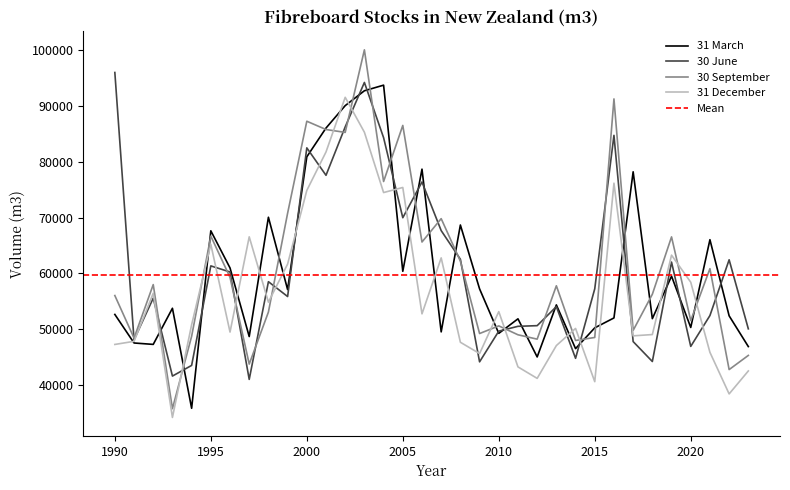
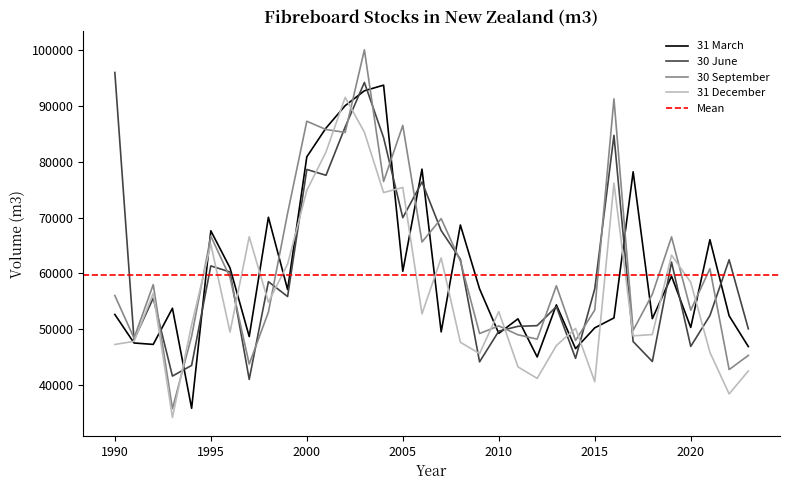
  {
    "31 March": {
      "1990": 53000,
      "1995": 68000,
      "2000": 81000,
      "2005": 60000,
      "2015": 50000,
      "2020": 50000
    },
    "30 June": {
      "1990": 96000,
      "1995": 61000,
-     "2000": 83000,
+     "2000": 79000,
      "2005": 70000,
      "2015": 57000,
      "2020": 47000
    },
    "30 September": {
      "1990": 56000,
      "1995": 67000,
      "2000": 87000,
      "2005": 87000,
      "2010": 51000,
-     "2015": 48000,
-     "2020": 52000
+     "2015": 53000,
+     "2020": 53000
    },
    "31 December": {
      "1990": 47000,
      "1995": 65000,
      "2000": 75000,
      "2005": 75000,
      "2010": 53000,
      "2015": 41000,
      "2020": 58000
    }
  }
